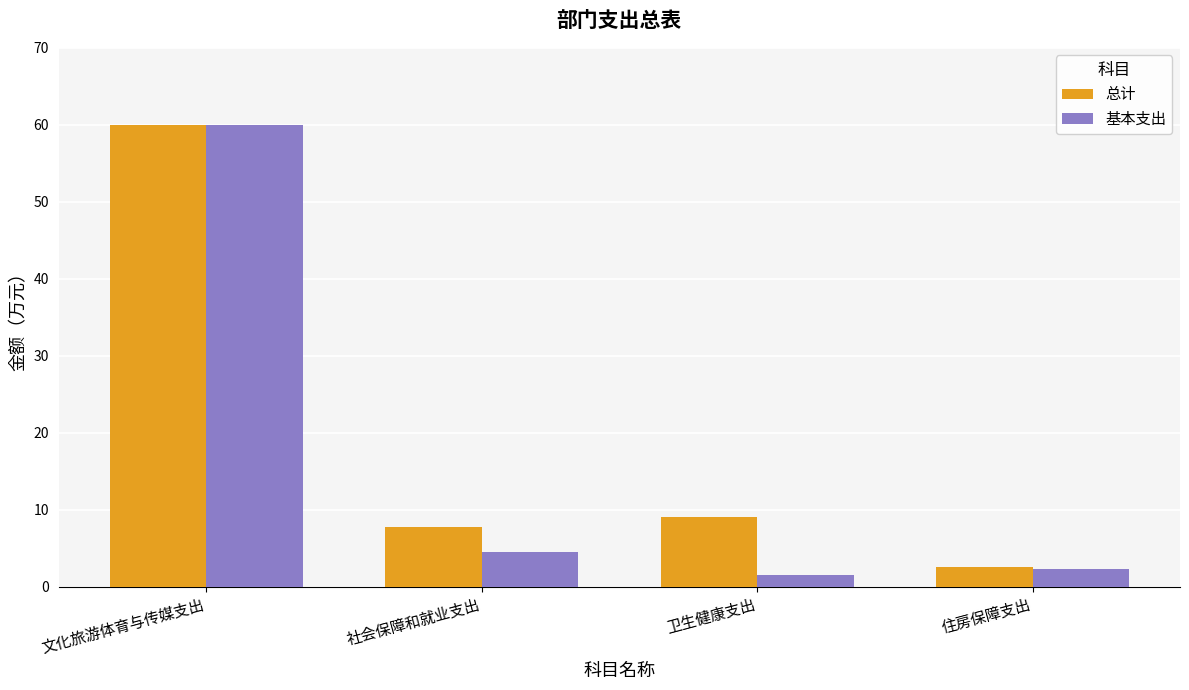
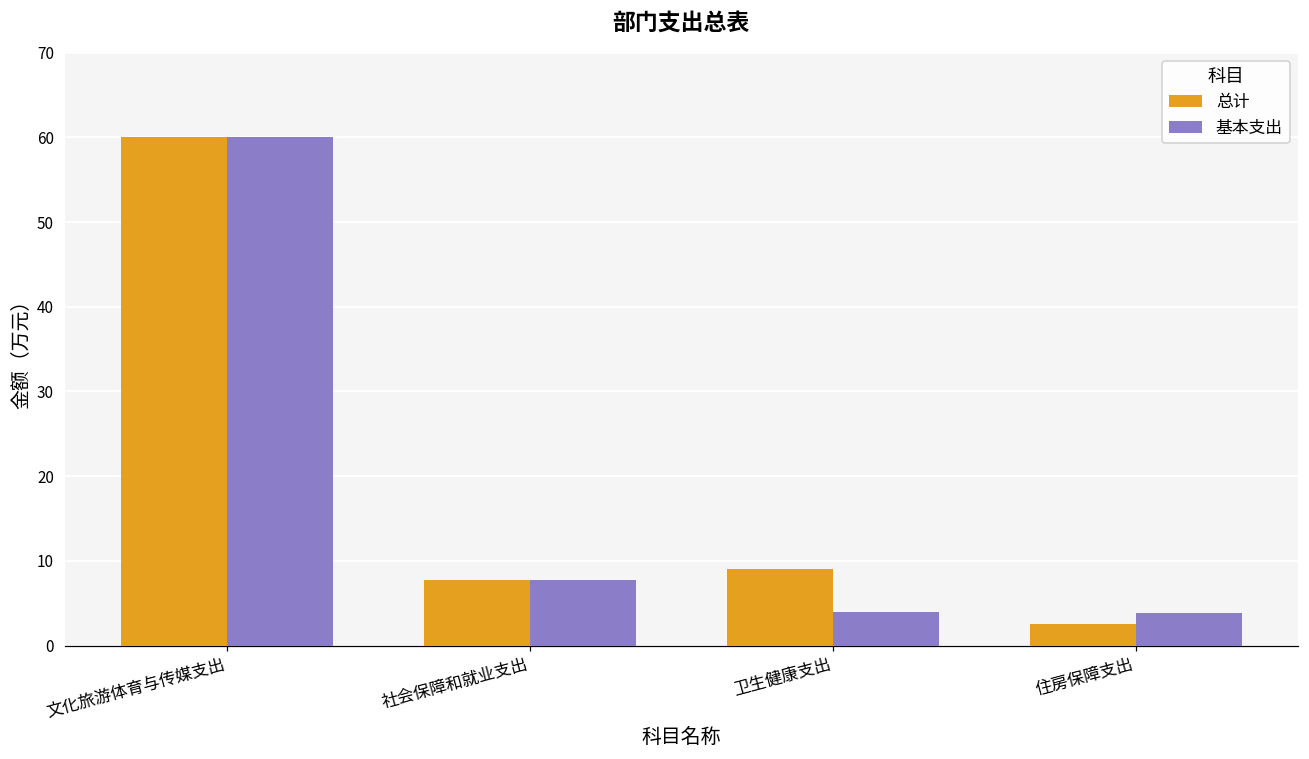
  {
    "总计": {
      "文化旅游体育与传媒支出": 60,
      "社会保障和就业支出": 8,
      "卫生健康支出": 9,
      "住房保障支出": 3
    },
    "基本支出": {
      "文化旅游体育与传媒支出": 60,
-     "社会保障和就业支出": 5,
-     "卫生健康支出": 2,
-     "住房保障支出": 2
+     "社会保障和就业支出": 8,
+     "卫生健康支出": 4,
+     "住房保障支出": 4
    }
  }
